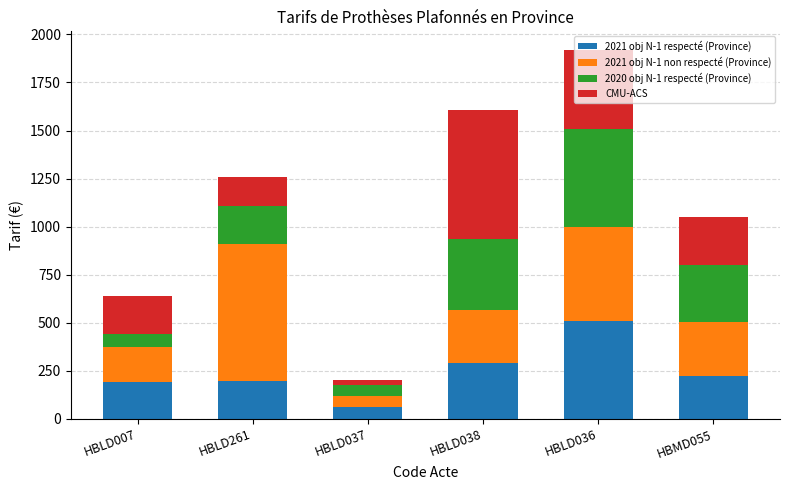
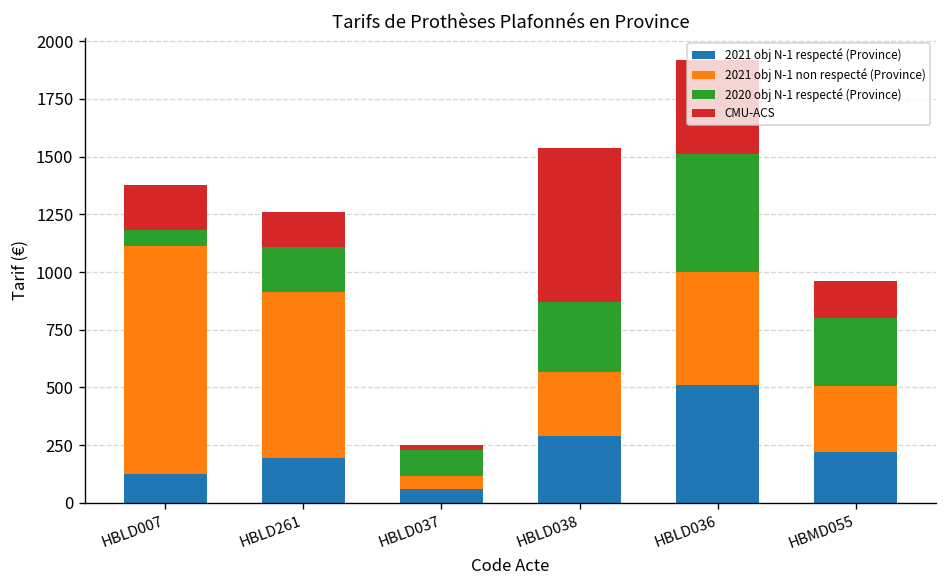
  {
    "2021 obj N-1 respecté (Province)": {
-     "HBLD007": 190,
+     "HBLD007": 120,
      "HBLD261": 200,
      "HBLD037": 60,
      "HBLD038": 290,
      "HBLD036": 510,
      "HBMD055": 220
    },
    "2021 obj N-1 non respecté (Province)": {
-     "HBLD007": 180,
+     "HBLD007": 990,
      "HBLD261": 720,
      "HBLD037": 60,
      "HBLD038": 280,
      "HBLD036": 490,
      "HBMD055": 280
    },
    "2020 obj N-1 respecté (Province)": {
      "HBLD007": 70,
      "HBLD261": 200,
-     "HBLD037": 60,
-     "HBLD038": 370,
+     "HBLD037": 110,
+     "HBLD038": 300,
      "HBLD036": 510,
      "HBMD055": 300
    },
    "CMU-ACS": {
      "HBLD007": 200,
      "HBLD261": 150,
      "HBLD037": 30,
      "HBLD038": 670,
-     "HBMD055": 250
+     "HBMD055": 160
    }
  }
